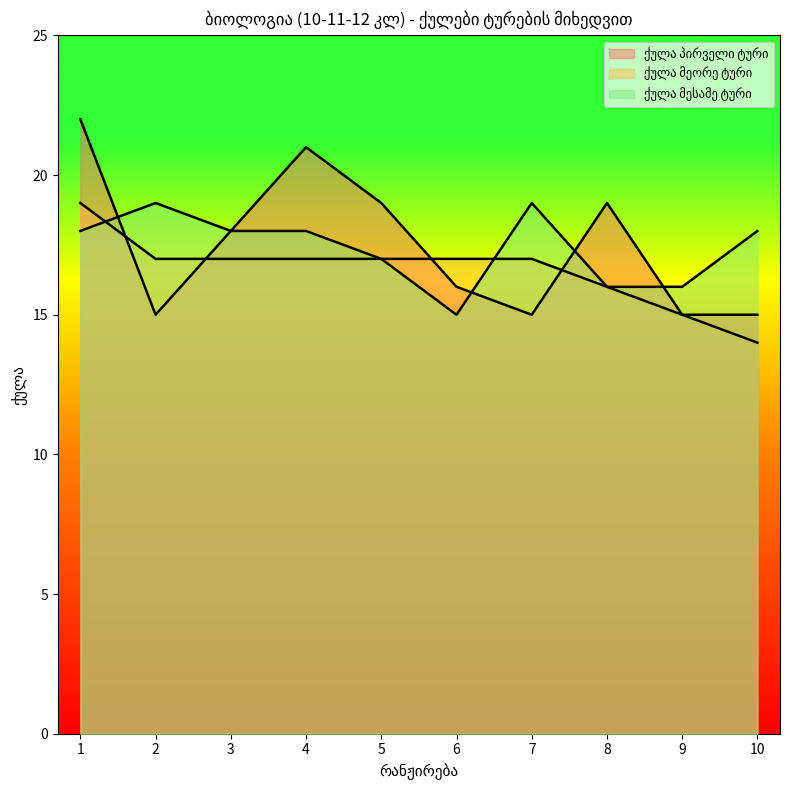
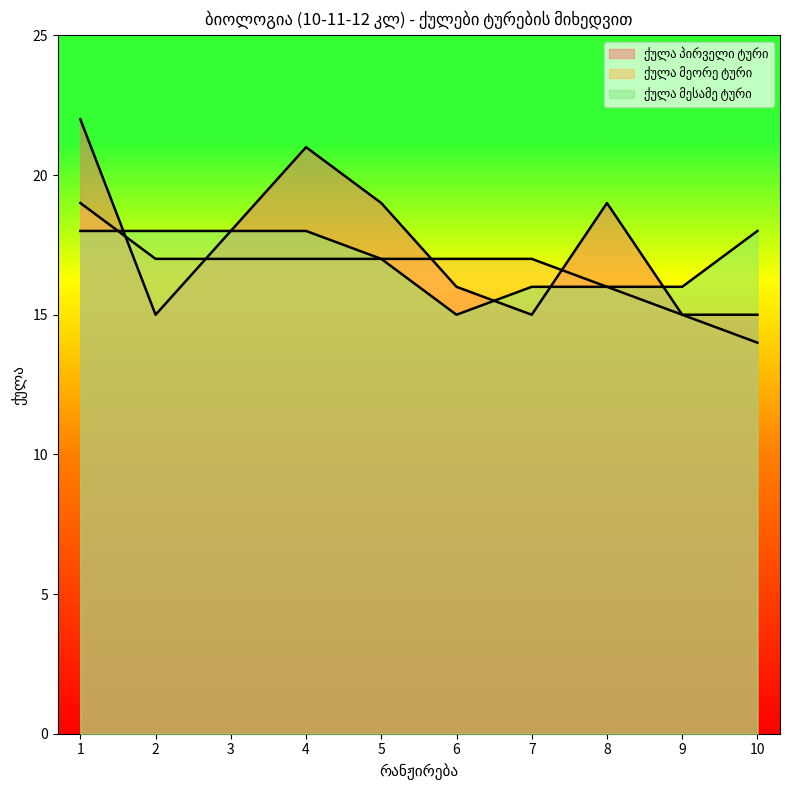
  {
    "ქულა მესამე ტური": {
      "1": 18,
-     "2": 19,
+     "2": 18,
      "4": 18,
      "6": 15,
-     "7": 19,
+     "7": 16,
      "9": 16,
      "10": 18
    }
  }
